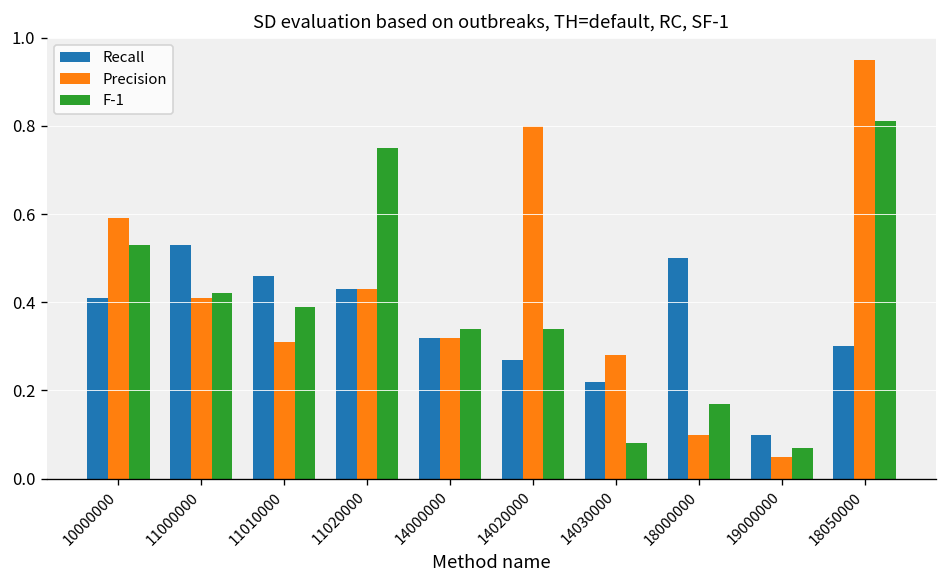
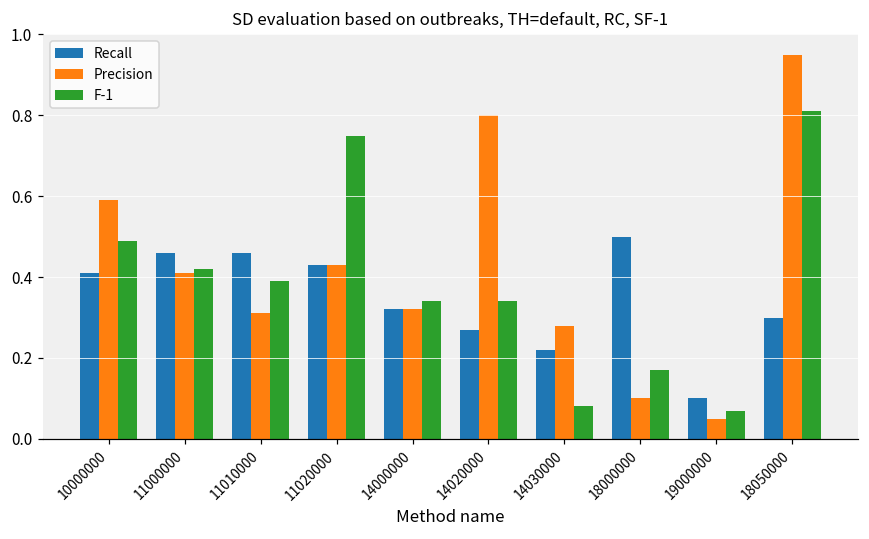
  {
    "Recall": {
      "10000000": 0.41,
-     "11000000": 0.53,
+     "11000000": 0.46,
      "11010000": 0.46,
      "11020000": 0.43,
      "14000000": 0.32,
      "14020000": 0.27,
      "14030000": 0.22,
      "18000000": 0.50,
      "19000000": 0.10,
      "18050000": 0.30
    },
    "Precision": {
      "10000000": 0.59,
      "11000000": 0.41,
      "11010000": 0.31,
      "11020000": 0.43,
      "14000000": 0.32,
      "14020000": 0.80,
      "14030000": 0.28,
      "18000000": 0.10,
      "19000000": 0.05,
      "18050000": 0.95
    },
    "F-1": {
-     "10000000": 0.53,
+     "10000000": 0.49,
      "11000000": 0.42,
      "11010000": 0.39,
      "11020000": 0.75,
      "14000000": 0.34,
      "14020000": 0.34,
      "14030000": 0.08,
      "18000000": 0.17,
      "19000000": 0.07,
      "18050000": 0.81
    }
  }
